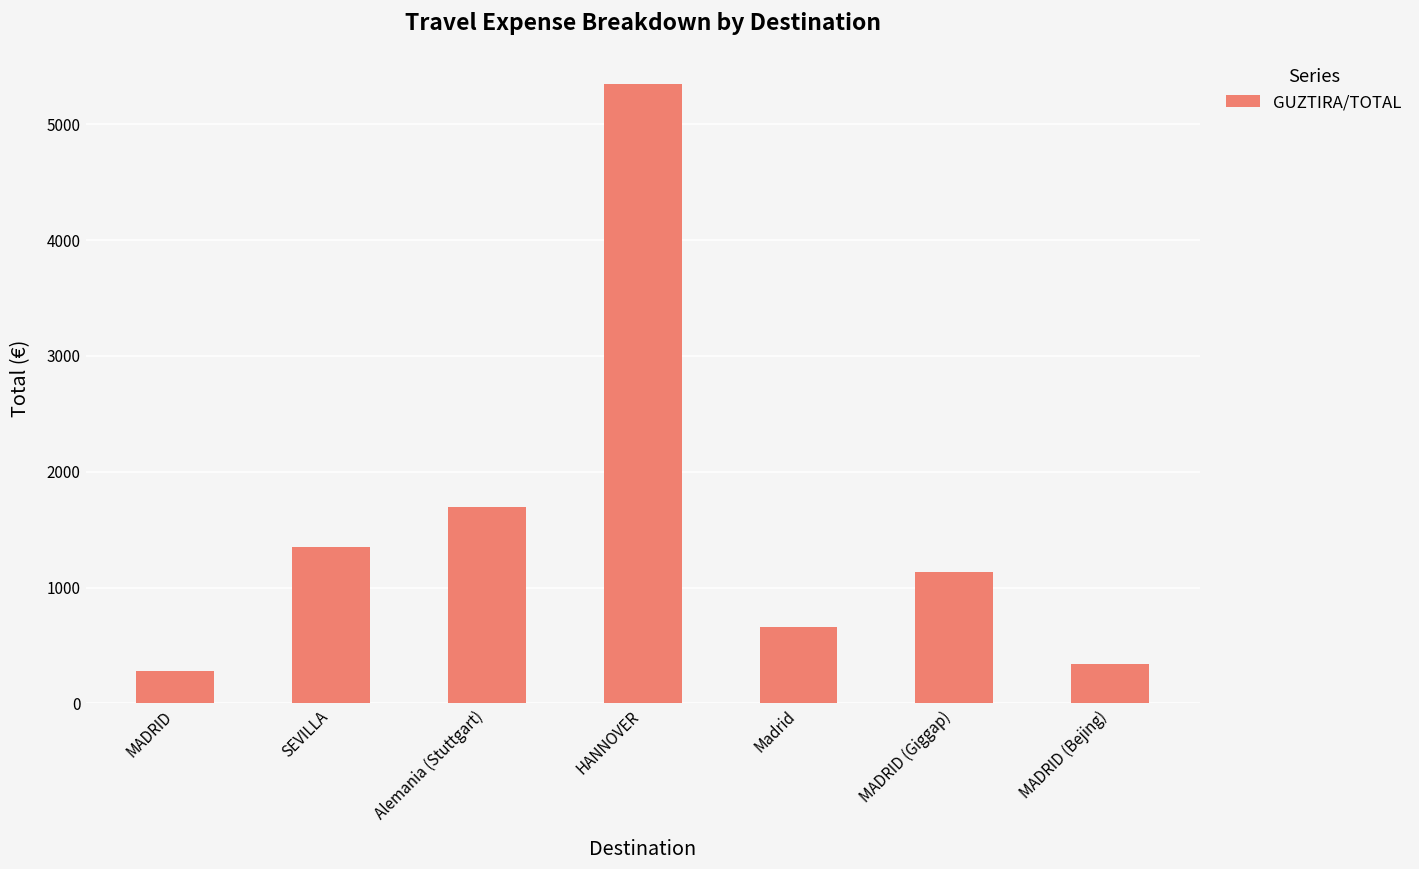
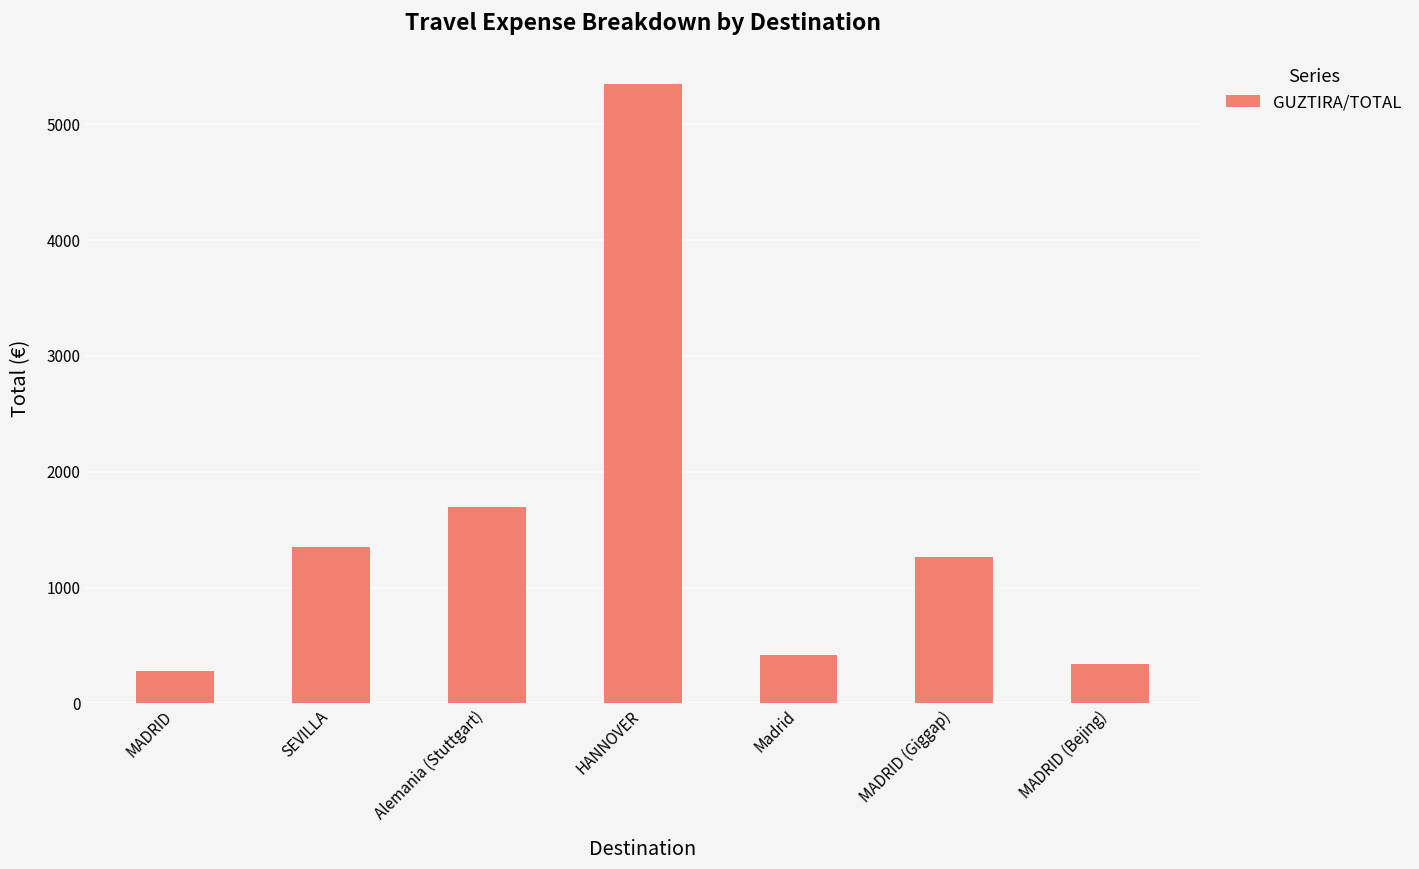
  {
    "MADRID": 280,
    "SEVILLA": 1350,
    "Alemania (Stuttgart)": 1690,
    "HANNOVER": 5350,
-   "Madrid": 660,
-   "MADRID (Giggap)": 1130,
+   "Madrid": 410,
+   "MADRID (Giggap)": 1270,
    "MADRID (Bejing)": 340
  }
